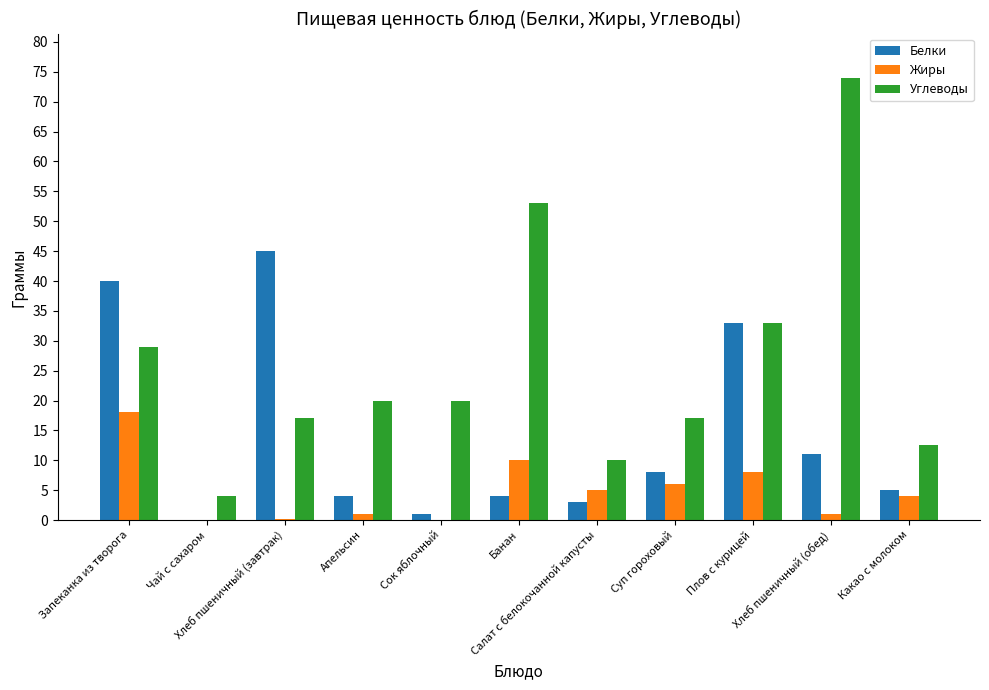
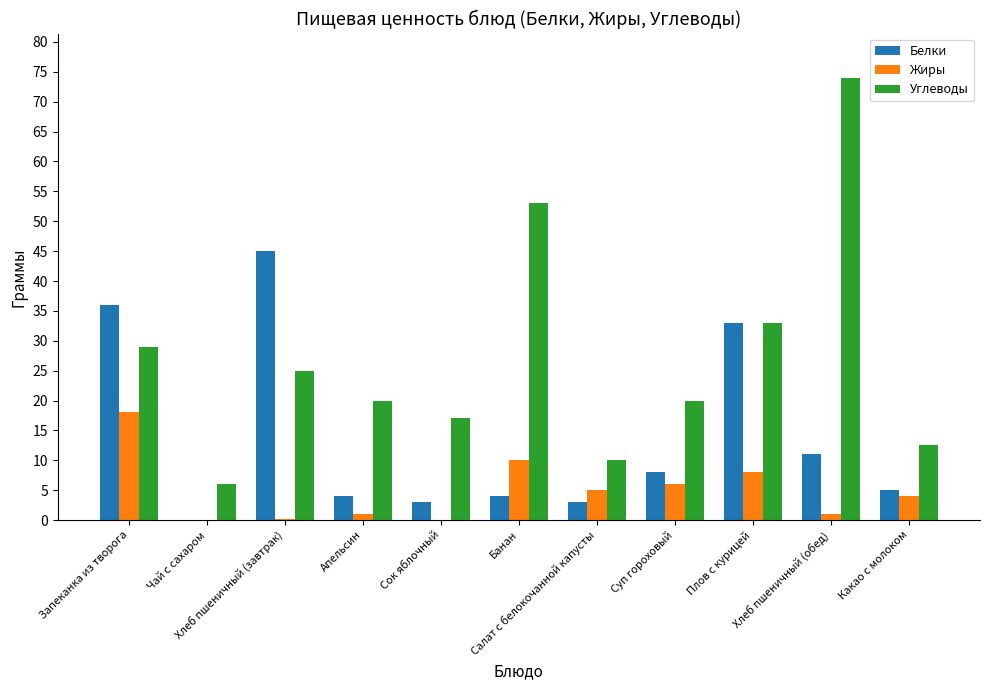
  {
    "Белки": {
-     "Запеканка из творога": 40,
+     "Запеканка из творога": 36,
      "Чай с сахаром": 0,
      "Хлеб пшеничный (завтрак)": 45,
      "Апельсин": 4,
-     "Сок яблочный": 1,
+     "Сок яблочный": 3,
      "Банан": 4,
      "Салат с белокочанной капусты": 3,
      "Суп гороховый": 8,
      "Плов с курицей": 33,
      "Хлеб пшеничный (обед)": 11,
      "Какао с молоком": 5
    },
    "Жиры": {
      "Запеканка из творога": 18,
      "Чай с сахаром": 0,
      "Апельсин": 1,
      "Сок яблочный": 0,
      "Банан": 10,
      "Салат с белокочанной капусты": 5,
      "Суп гороховый": 6,
      "Плов с курицей": 8,
      "Хлеб пшеничный (обед)": 1,
      "Какао с молоком": 4
    },
    "Углеводы": {
      "Запеканка из творога": 29,
-     "Чай с сахаром": 4,
-     "Хлеб пшеничный (завтрак)": 17,
+     "Чай с сахаром": 6,
+     "Хлеб пшеничный (завтрак)": 25,
      "Апельсин": 20,
-     "Сок яблочный": 20,
+     "Сок яблочный": 17,
      "Банан": 53,
      "Салат с белокочанной капусты": 10,
-     "Суп гороховый": 17,
+     "Суп гороховый": 20,
      "Плов с курицей": 33,
      "Хлеб пшеничный (обед)": 74,
      "Какао с молоком": 13
    }
  }
